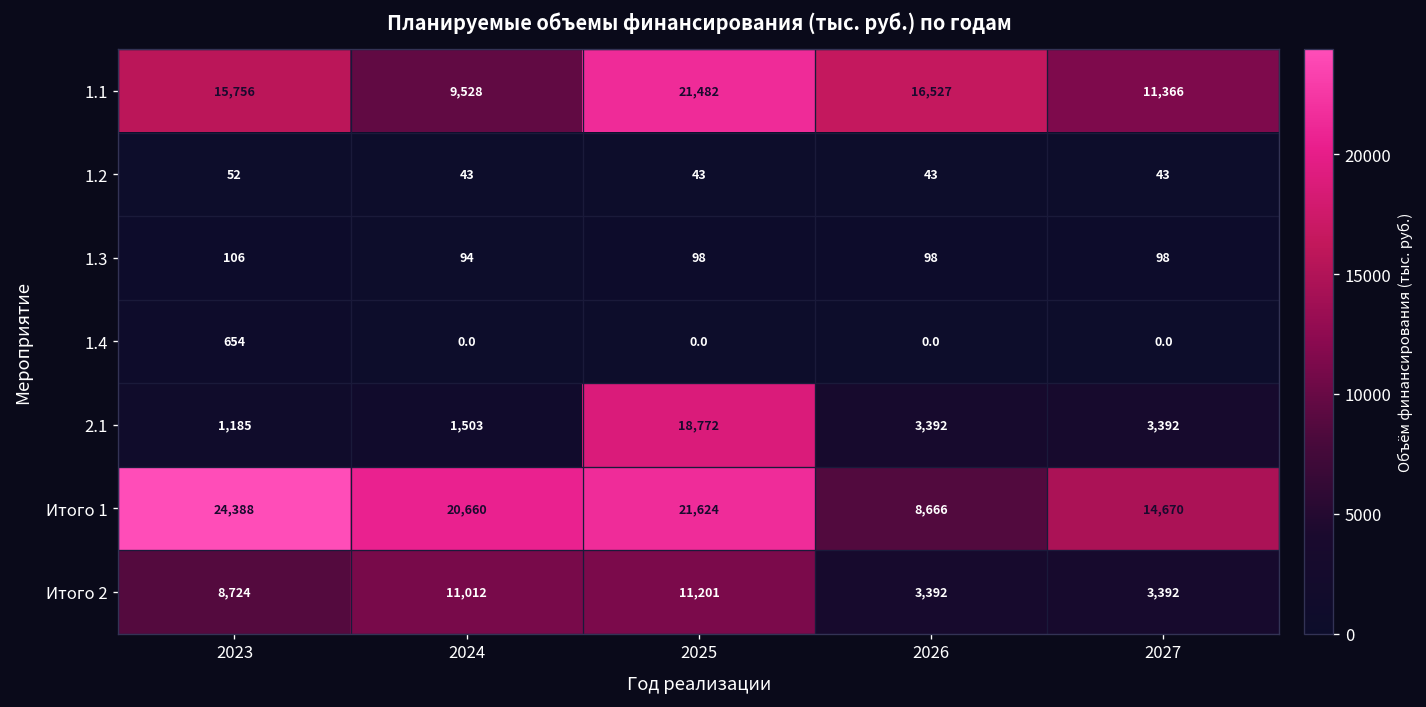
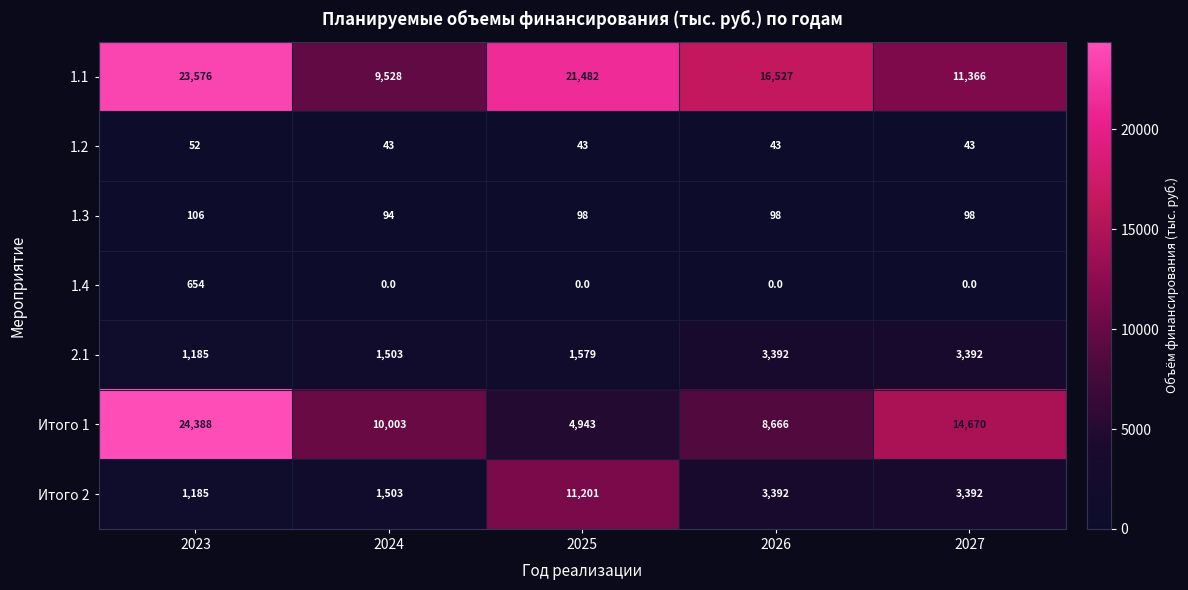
  {
    "1.1": {
-     "2023": "15,756",
+     "2023": "23,576",
      "2024": "9,528",
      "2025": "21,482",
      "2026": "16,527",
      "2027": "11,366"
    },
    "1.2": {
      "2023": "52",
      "2024": "43",
      "2025": "43",
      "2026": "43",
      "2027": "43"
    },
    "1.3": {
      "2023": "106",
      "2024": "94",
      "2025": "98",
      "2026": "98",
      "2027": "98"
    },
    "1.4": {
      "2023": "654",
      "2024": "0.0",
      "2025": "0.0",
      "2026": "0.0",
      "2027": "0.0"
    },
    "2.1": {
      "2023": "1,185",
      "2024": "1,503",
-     "2025": "18,772",
+     "2025": "1,579",
      "2026": "3,392",
      "2027": "3,392"
    },
    "Итого 1": {
      "2023": "24,388",
-     "2024": "20,660",
-     "2025": "21,624",
+     "2024": "10,003",
+     "2025": "4,943",
      "2026": "8,666",
      "2027": "14,670"
    },
    "Итого 2": {
-     "2023": "8,724",
-     "2024": "11,012",
+     "2023": "1,185",
+     "2024": "1,503",
      "2025": "11,201",
      "2026": "3,392",
      "2027": "3,392"
    }
  }
